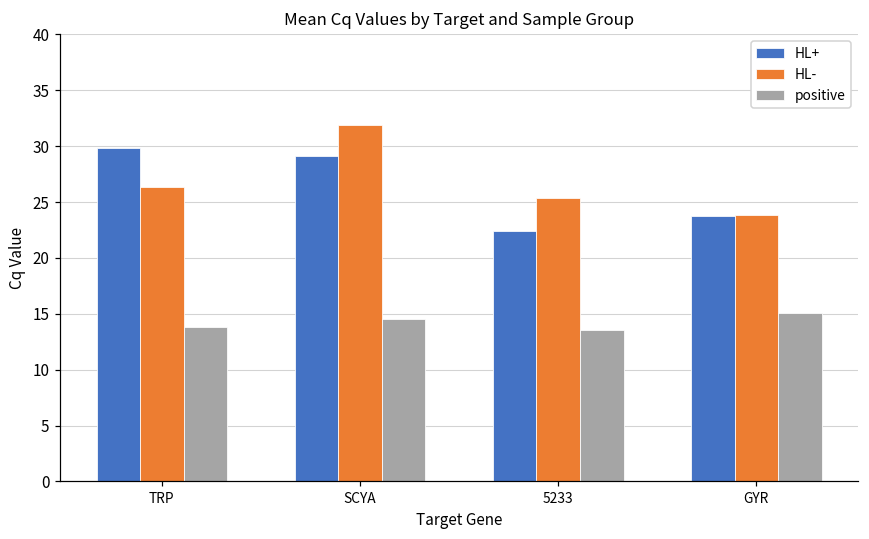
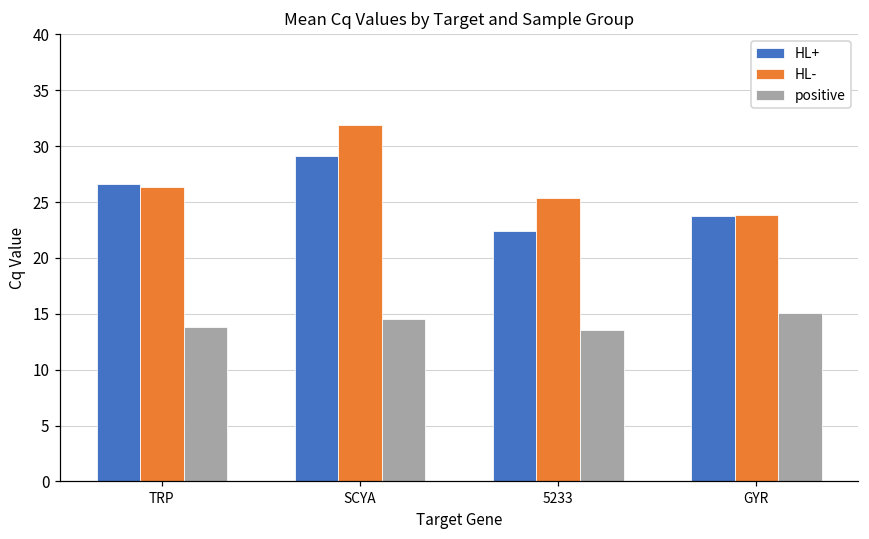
  {
    "HL+": {
-     "TRP": 29.9,
+     "TRP": 26.6,
      "SCYA": 29.1,
      "5233": 22.4,
      "GYR": 23.7
    },
    "HL-": {
      "TRP": 26.3,
      "SCYA": 31.9,
      "5233": 25.3,
      "GYR": 23.8
    },
    "positive": {
      "TRP": 13.9,
      "SCYA": 14.6,
      "5233": 13.5,
      "GYR": 15.1
    }
  }
